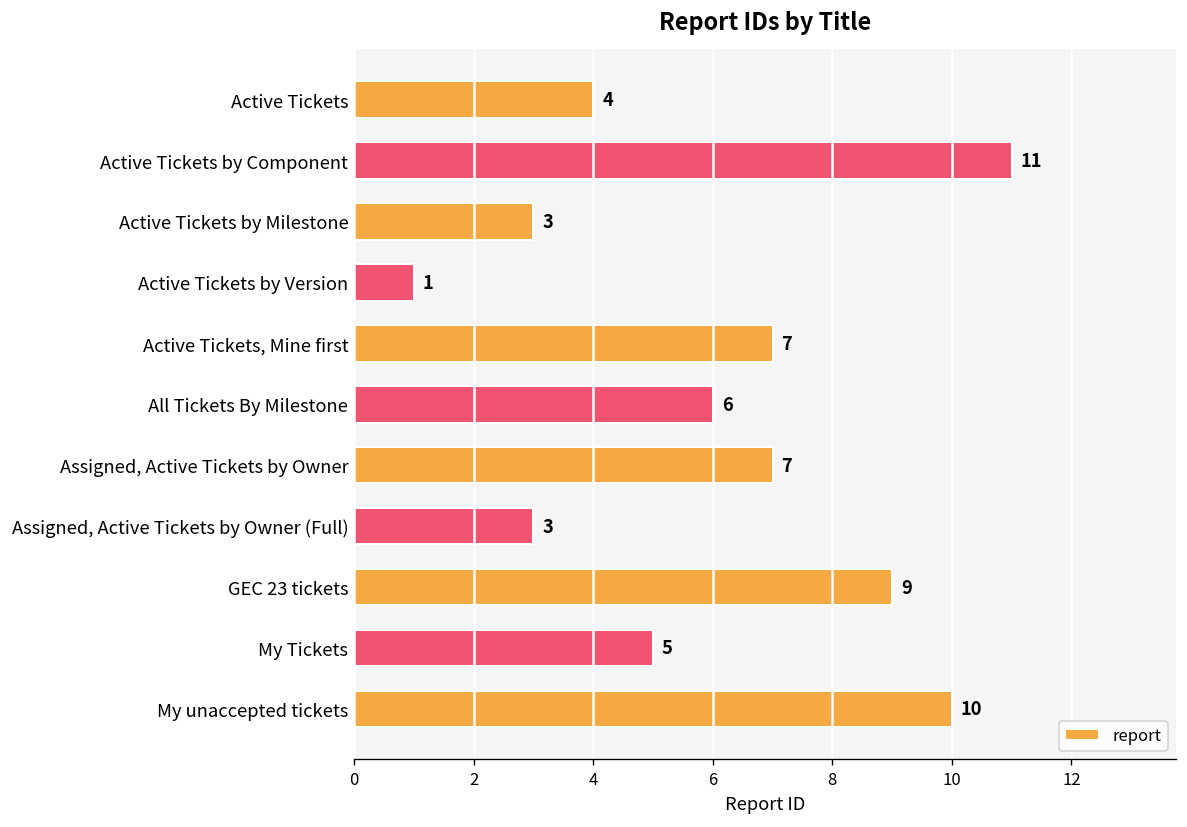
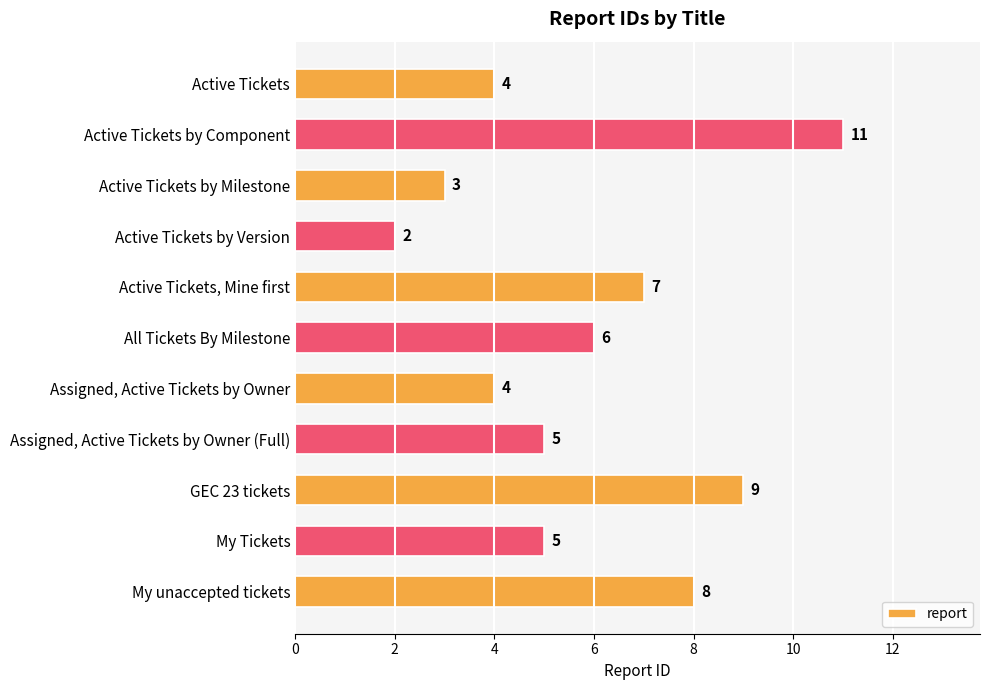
  {
    "Active Tickets": 4,
    "Active Tickets by Component": 11,
    "Active Tickets by Milestone": 3,
-   "Active Tickets by Version": 1,
+   "Active Tickets by Version": 2,
    "Active Tickets, Mine first": 7,
    "All Tickets By Milestone": 6,
-   "Assigned, Active Tickets by Owner": 7,
-   "Assigned, Active Tickets by Owner (Full)": 3,
+   "Assigned, Active Tickets by Owner": 4,
+   "Assigned, Active Tickets by Owner (Full)": 5,
    "GEC 23 tickets": 9,
    "My Tickets": 5,
-   "My unaccepted tickets": 10
+   "My unaccepted tickets": 8
  }
